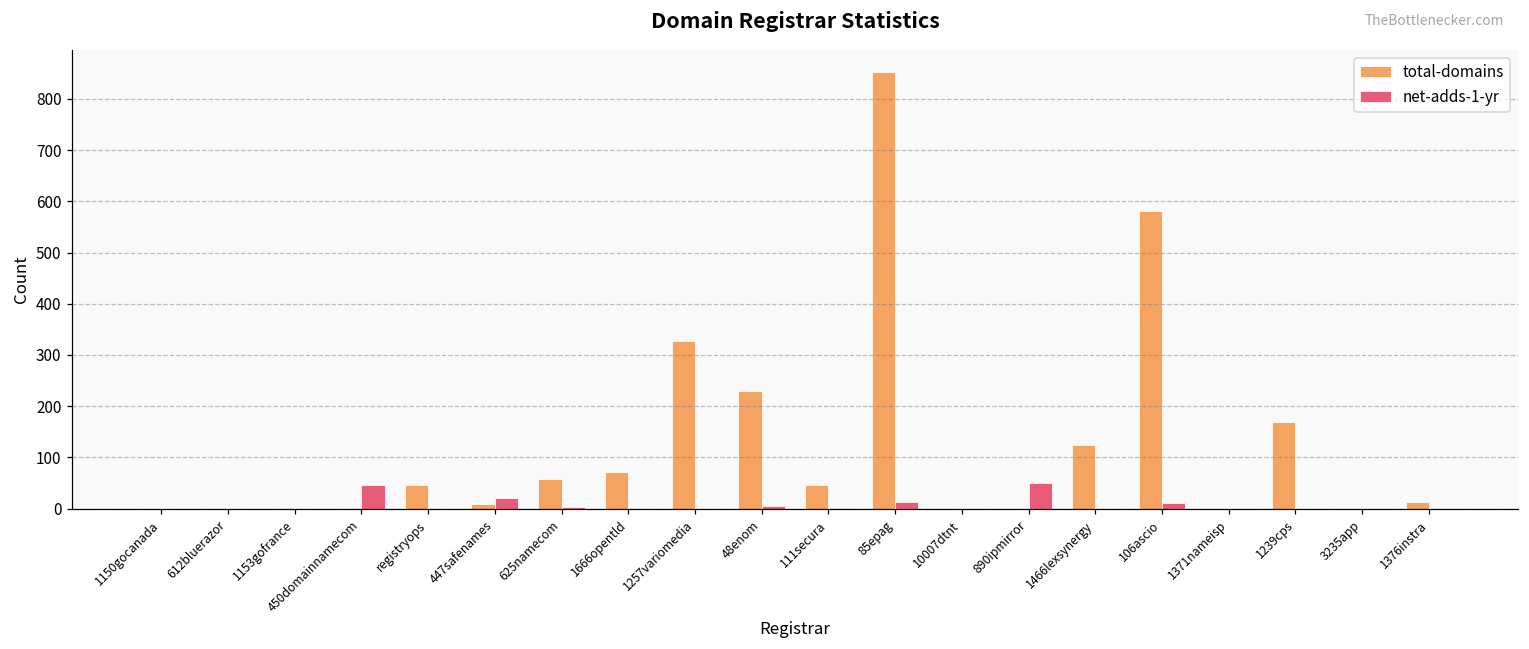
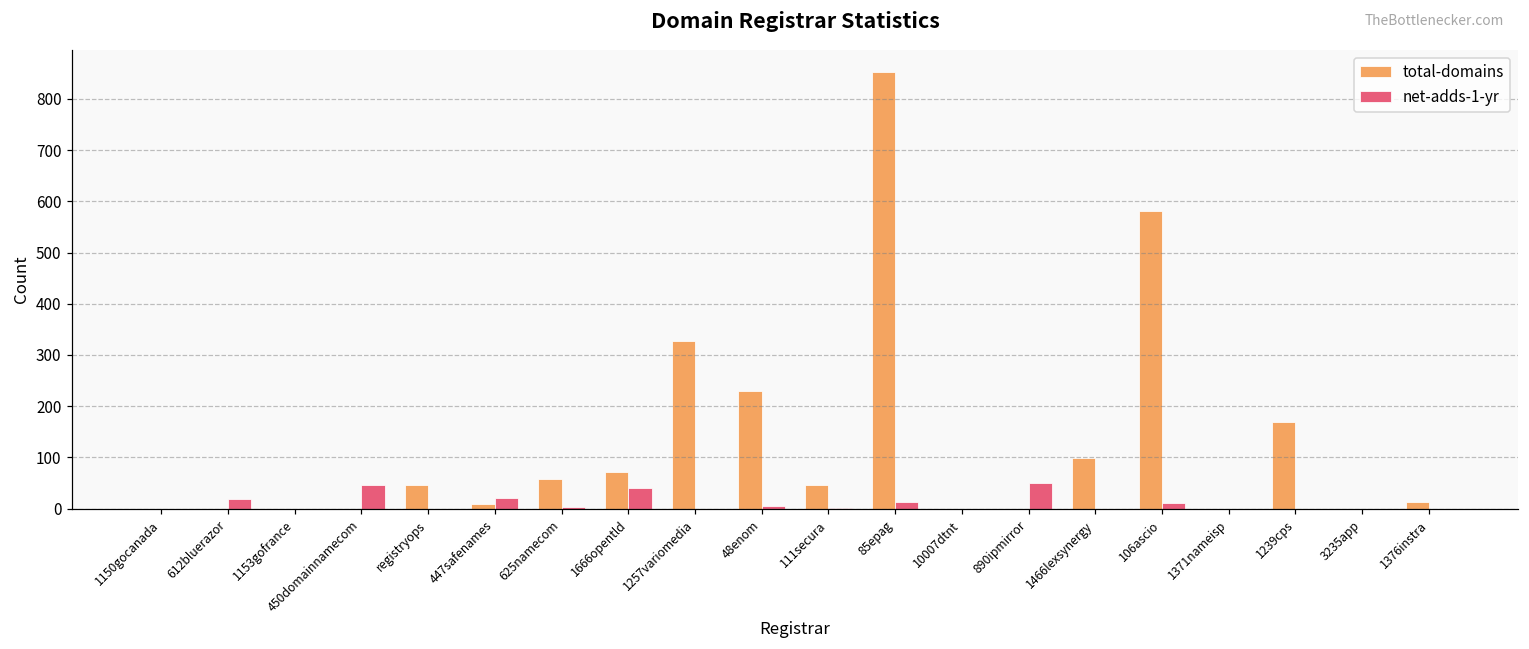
  {
    "total-domains": {
      "1150gocanada": 0,
      "612bluerazor": 0,
      "1153gofrance": 0,
      "450domainnamecom": 0,
      "registryops": 50,
      "447safenames": 10,
      "625namecom": 60,
      "1666opentld": 70,
      "1257variomedia": 330,
      "48enom": 230,
      "111secura": 50,
      "85epag": 850,
      "10007dtnt": 0,
      "890ipmirror": 0,
-     "1466lexsynergy": 120,
+     "1466lexsynergy": 100,
      "106ascio": 580,
      "1371nameisp": 0,
      "1239cps": 170,
      "3235app": 0,
      "1376instra": 10
    },
    "net-adds-1-yr": {
      "1150gocanada": 0,
-     "612bluerazor": 0,
+     "612bluerazor": 20,
      "1153gofrance": 0,
      "450domainnamecom": 50,
      "registryops": 0,
      "447safenames": 20,
-     "1666opentld": 0,
+     "1666opentld": 40,
      "1257variomedia": 0,
      "85epag": 10,
      "10007dtnt": 0,
      "890ipmirror": 50,
      "1466lexsynergy": 0,
      "106ascio": 10,
      "1371nameisp": 0,
      "1239cps": 0,
      "3235app": 0,
      "1376instra": 0
    }
  }
